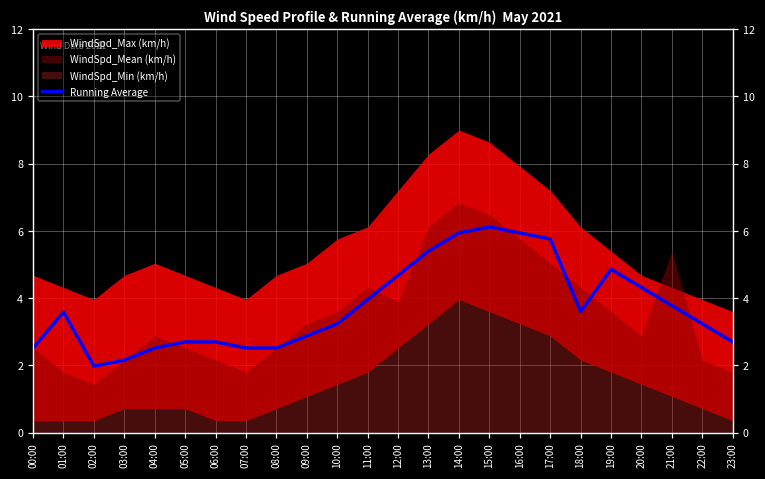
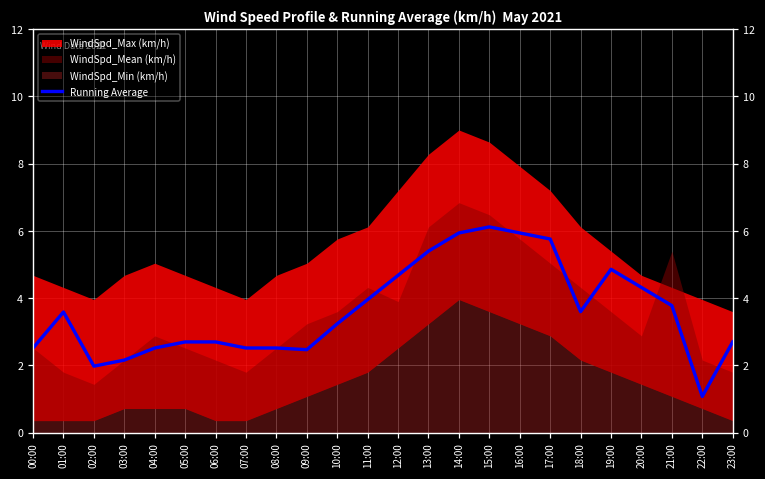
  {
    "Running Average": {
      "01:00": 3.6,
      "02:00": 2.0,
      "04:00": 2.5,
      "05:00": 2.7,
      "06:00": 2.7,
      "07:00": 2.5,
-     "09:00": 2.9,
+     "09:00": 2.5,
      "10:00": 3.2,
      "11:00": 4.0,
      "12:00": 4.7,
      "13:00": 5.4,
      "14:00": 5.9,
      "15:00": 6.1,
      "16:00": 5.9,
      "17:00": 5.8,
      "18:00": 3.6,
      "19:00": 4.9,
      "20:00": 4.3,
      "21:00": 3.8,
-     "22:00": 3.2,
+     "22:00": 1.1,
      "23:00": 2.7
    }
  }
